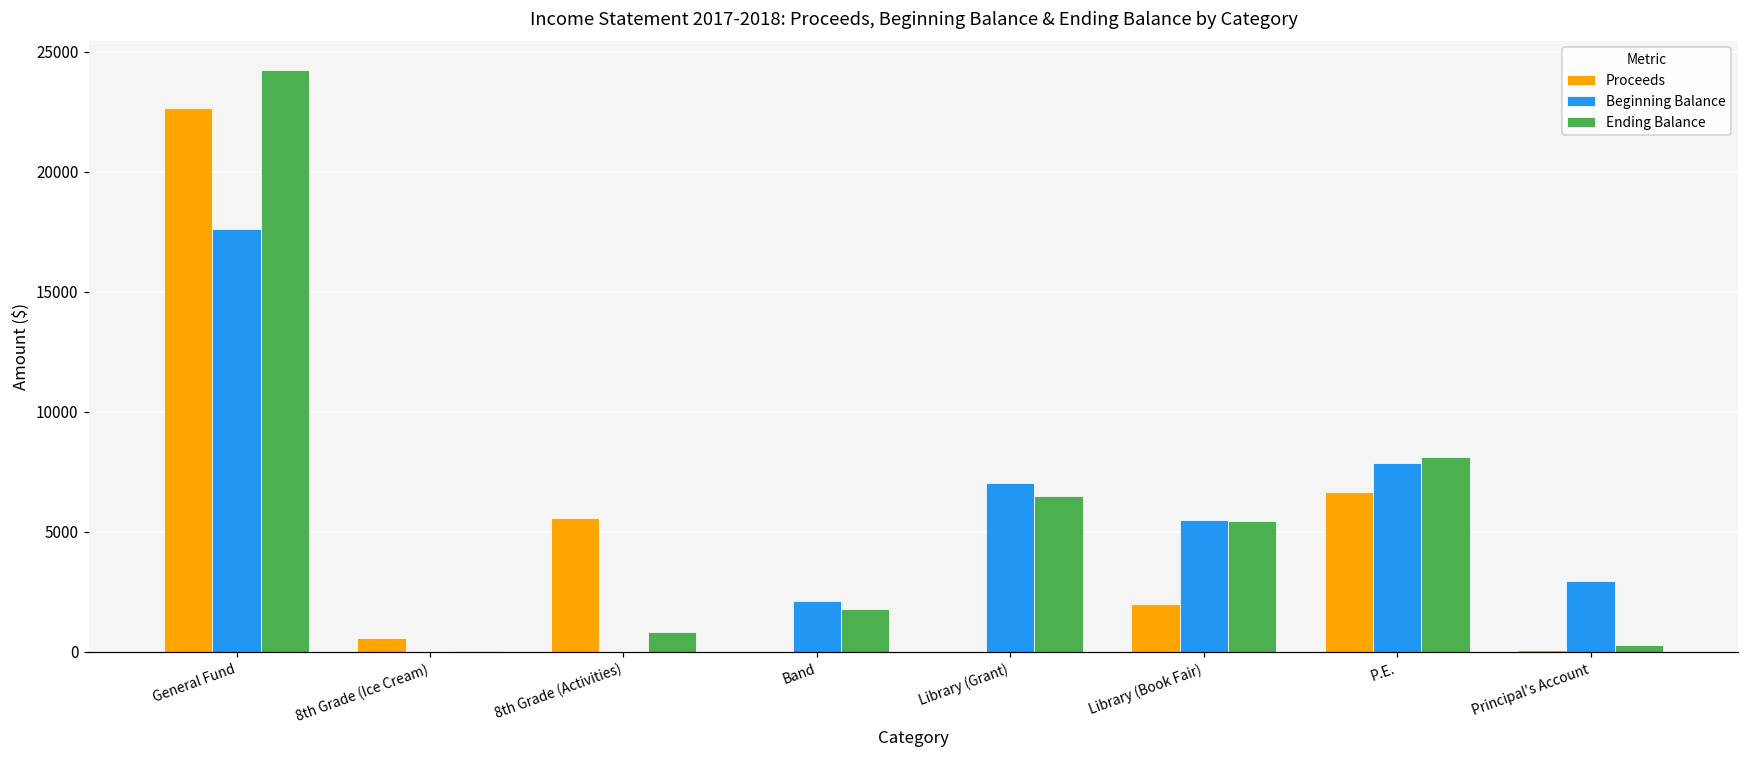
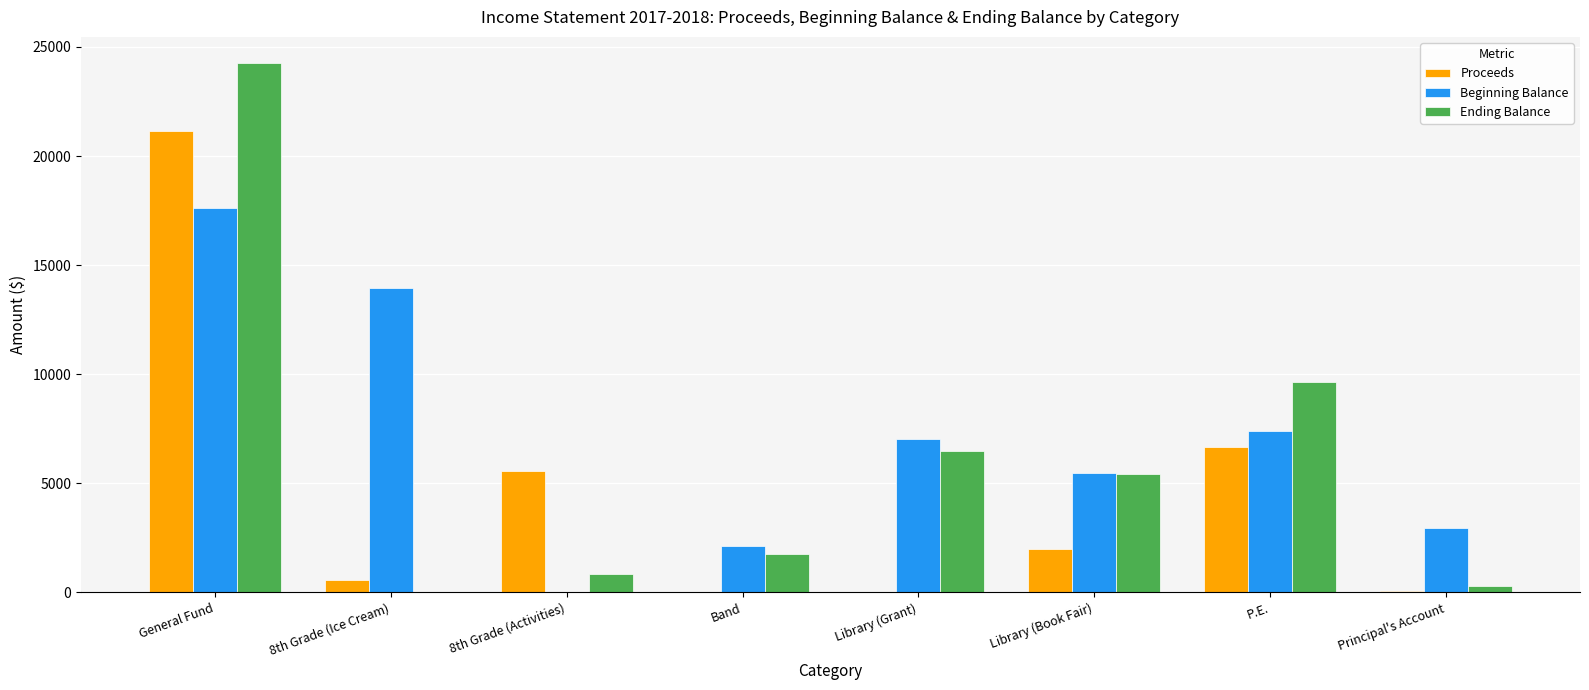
  {
    "Proceeds": {
-     "General Fund": 22600,
+     "General Fund": 21200,
      "8th Grade (Ice Cream)": 600,
      "8th Grade (Activities)": 5600,
      "Band": 0,
      "Library (Grant)": 0,
      "Library (Book Fair)": 2000,
      "P.E.": 6600
    },
    "Beginning Balance": {
      "General Fund": 17600,
-     "8th Grade (Ice Cream)": 0,
+     "8th Grade (Ice Cream)": 13900,
      "8th Grade (Activities)": 0,
      "Band": 2100,
      "Library (Grant)": 7000,
      "Library (Book Fair)": 5500,
-     "P.E.": 7800,
+     "P.E.": 7400,
      "Principal's Account": 3000
    },
    "Ending Balance": {
      "General Fund": 24200,
      "8th Grade (Activities)": 800,
      "Band": 1800,
      "Library (Grant)": 6500,
      "Library (Book Fair)": 5400,
-     "P.E.": 8100,
+     "P.E.": 9700,
      "Principal's Account": 300
    }
  }
